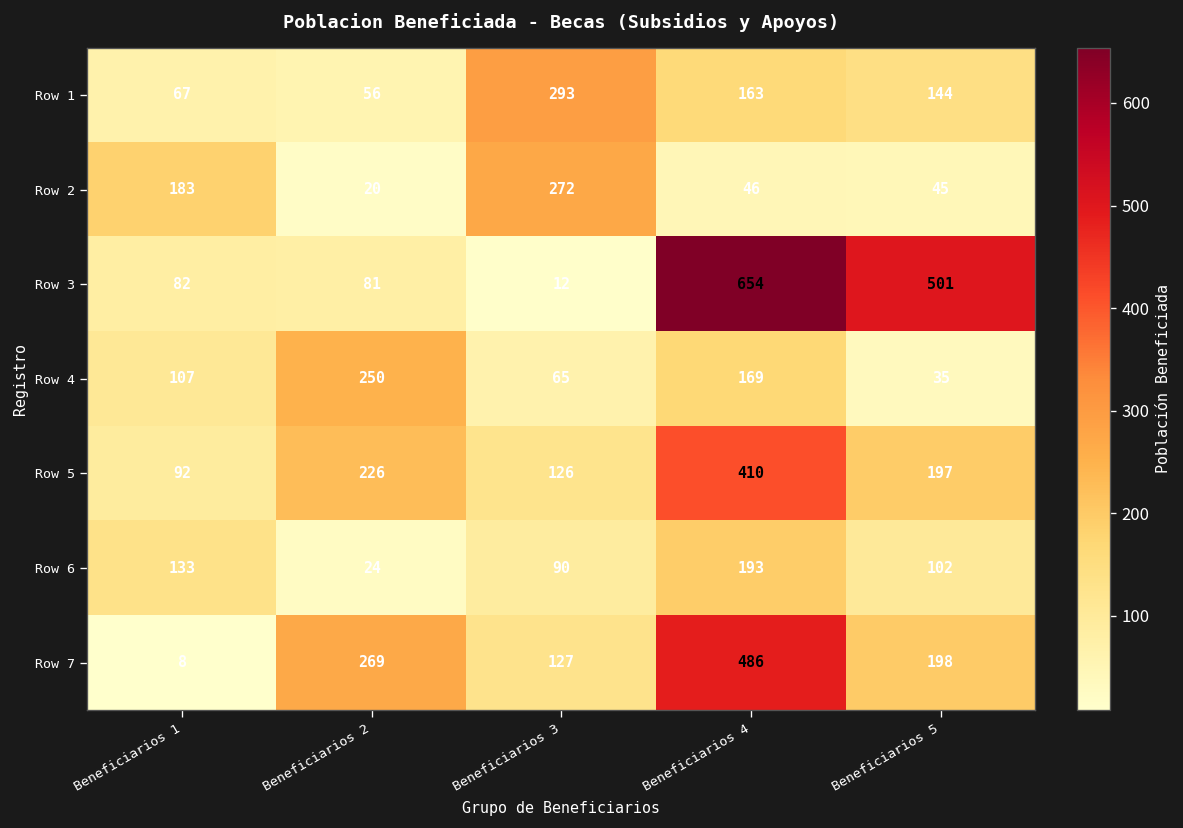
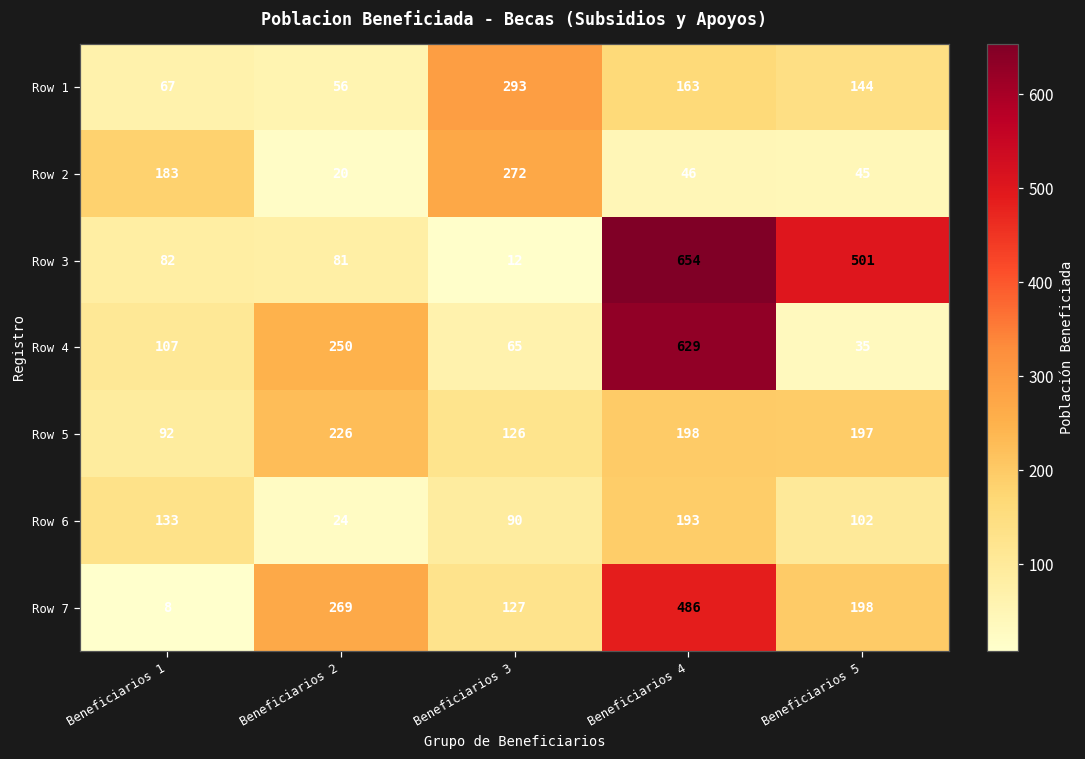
  {
    "Row 1": {
      "Beneficiarios 1": 67,
      "Beneficiarios 2": 56,
      "Beneficiarios 3": 293,
      "Beneficiarios 4": 163,
      "Beneficiarios 5": 144
    },
    "Row 2": {
      "Beneficiarios 1": 183,
      "Beneficiarios 2": 20,
      "Beneficiarios 3": 272,
      "Beneficiarios 4": 46,
      "Beneficiarios 5": 45
    },
    "Row 3": {
      "Beneficiarios 1": 82,
      "Beneficiarios 2": 81,
      "Beneficiarios 3": 12,
      "Beneficiarios 4": 654,
      "Beneficiarios 5": 501
    },
    "Row 4": {
      "Beneficiarios 1": 107,
      "Beneficiarios 2": 250,
      "Beneficiarios 3": 65,
-     "Beneficiarios 4": 169,
+     "Beneficiarios 4": 629,
      "Beneficiarios 5": 35
    },
    "Row 5": {
      "Beneficiarios 1": 92,
      "Beneficiarios 2": 226,
      "Beneficiarios 3": 126,
-     "Beneficiarios 4": 410,
+     "Beneficiarios 4": 198,
      "Beneficiarios 5": 197
    },
    "Row 6": {
      "Beneficiarios 1": 133,
      "Beneficiarios 2": 24,
      "Beneficiarios 3": 90,
      "Beneficiarios 4": 193,
      "Beneficiarios 5": 102
    },
    "Row 7": {
      "Beneficiarios 1": 8,
      "Beneficiarios 2": 269,
      "Beneficiarios 3": 127,
      "Beneficiarios 4": 486,
      "Beneficiarios 5": 198
    }
  }
